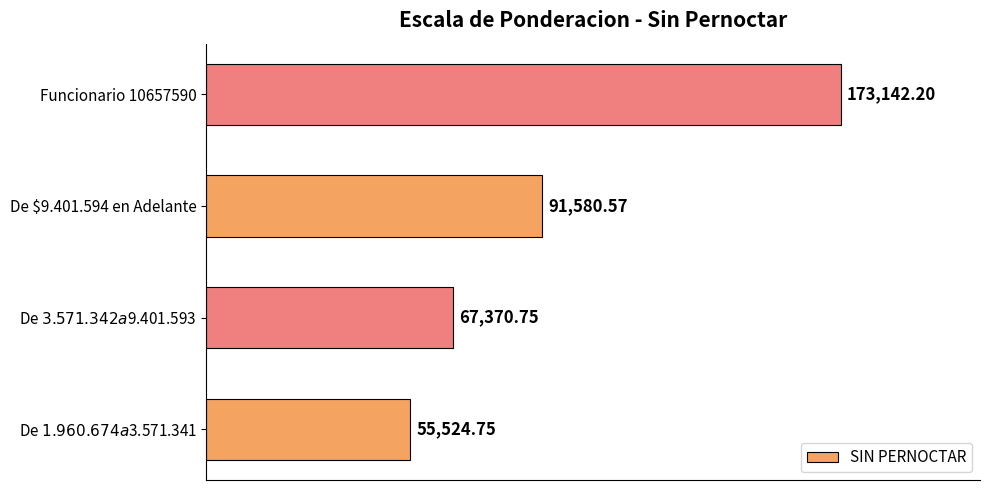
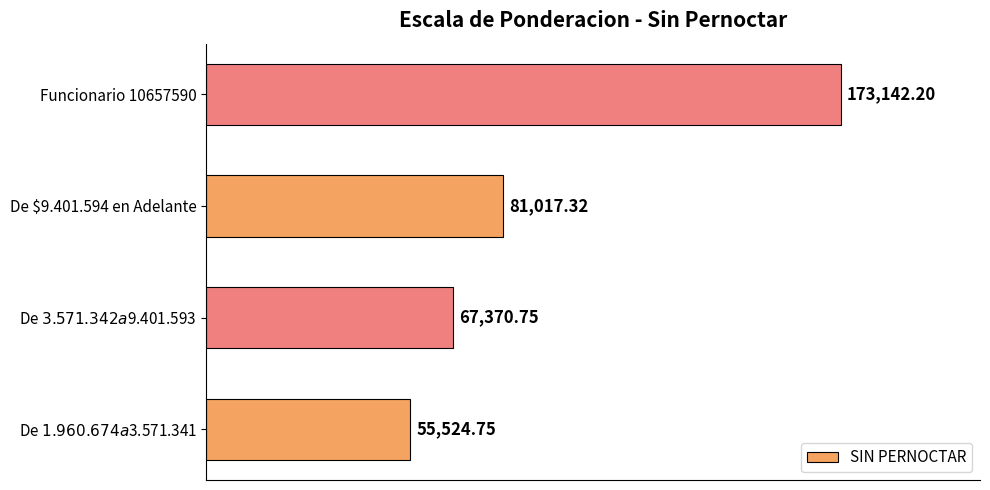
  {
    "Funcionario 10657590": "173,142.20",
-   "De $9.401.594 en Adelante": "91,580.57"
+   "De $9.401.594 en Adelante": "81,017.32"
  }
